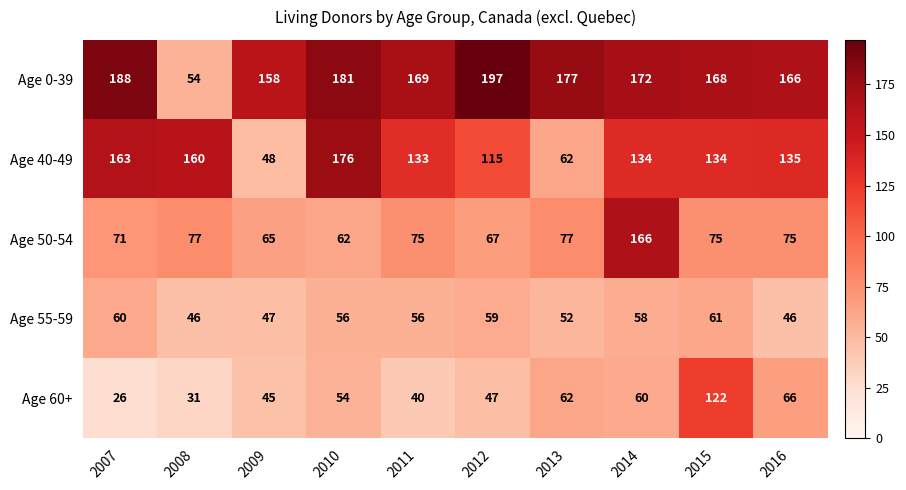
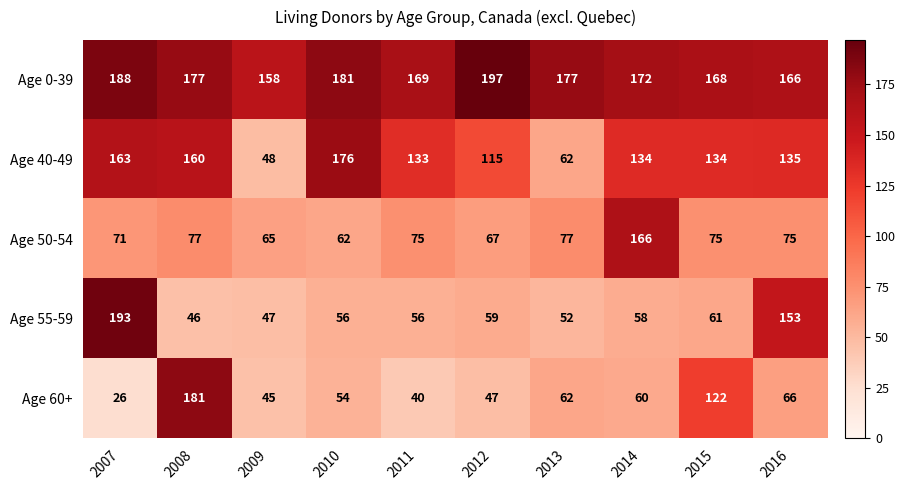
  {
    "Age 0-39": {
      "2007": 188,
-     "2008": 54,
+     "2008": 177,
      "2009": 158,
      "2010": 181,
      "2011": 169,
      "2012": 197,
      "2013": 177,
      "2014": 172,
      "2015": 168,
      "2016": 166
    },
    "Age 40-49": {
      "2007": 163,
      "2008": 160,
      "2009": 48,
      "2010": 176,
      "2011": 133,
      "2012": 115,
      "2013": 62,
      "2014": 134,
      "2015": 134,
      "2016": 135
    },
    "Age 50-54": {
      "2007": 71,
      "2008": 77,
      "2009": 65,
      "2010": 62,
      "2011": 75,
      "2012": 67,
      "2013": 77,
      "2014": 166,
      "2015": 75,
      "2016": 75
    },
    "Age 55-59": {
-     "2007": 60,
+     "2007": 193,
      "2008": 46,
      "2009": 47,
      "2010": 56,
      "2011": 56,
      "2012": 59,
      "2013": 52,
      "2014": 58,
      "2015": 61,
-     "2016": 46
+     "2016": 153
    },
    "Age 60+": {
      "2007": 26,
-     "2008": 31,
+     "2008": 181,
      "2009": 45,
      "2010": 54,
      "2011": 40,
      "2012": 47,
      "2013": 62,
      "2014": 60,
      "2015": 122,
      "2016": 66
    }
  }
